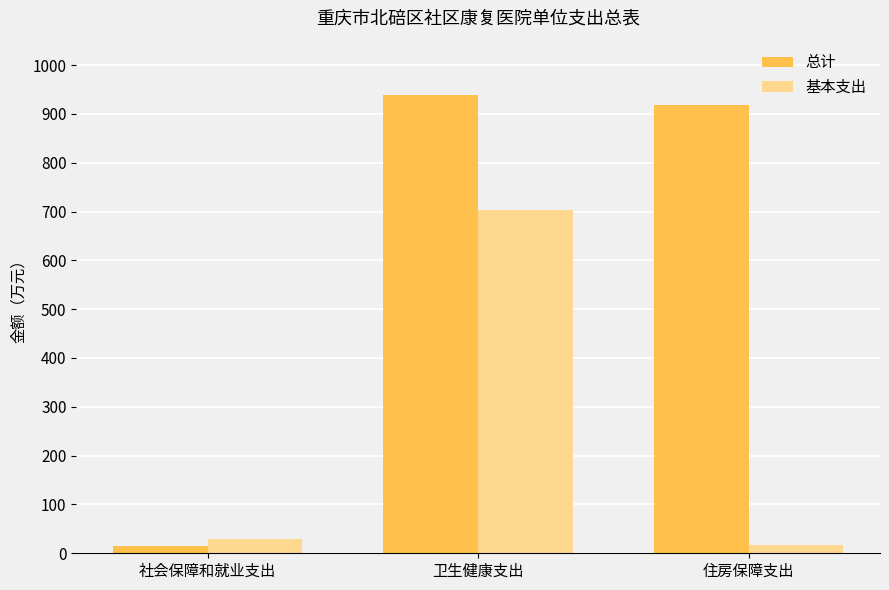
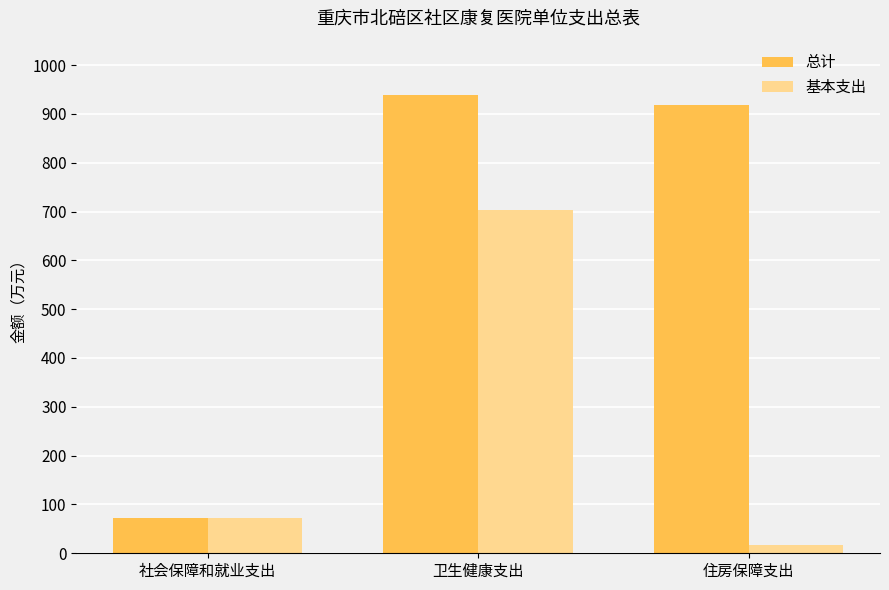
  {
    "总计": {
-     "社会保障和就业支出": 20,
+     "社会保障和就业支出": 70,
      "卫生健康支出": 940,
      "住房保障支出": 920
    },
    "基本支出": {
-     "社会保障和就业支出": 30,
+     "社会保障和就业支出": 70,
      "卫生健康支出": 700,
      "住房保障支出": 20
    }
  }
